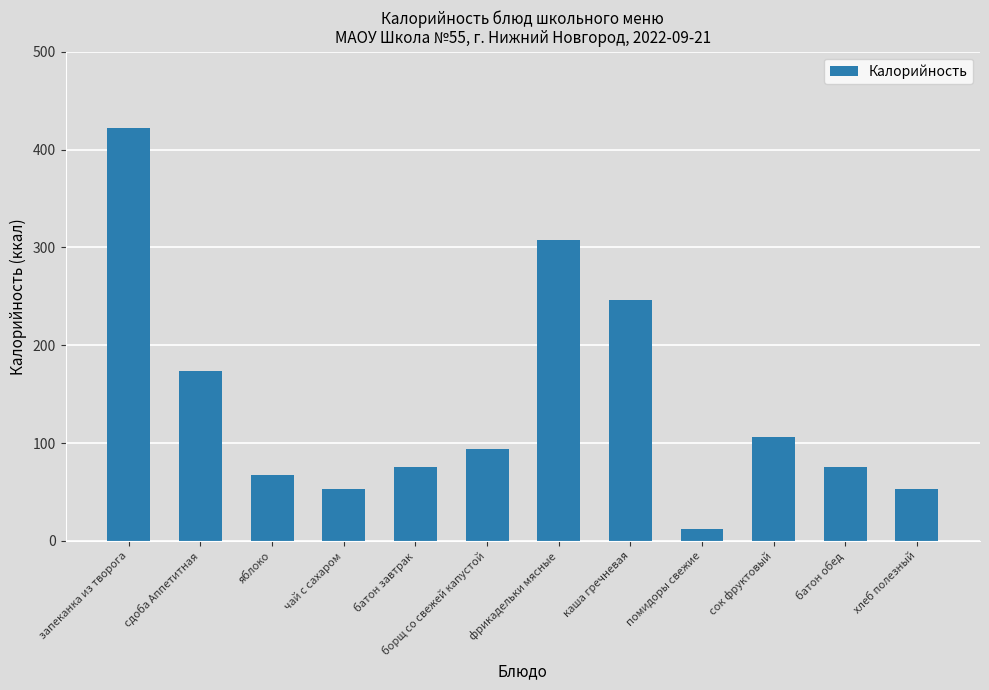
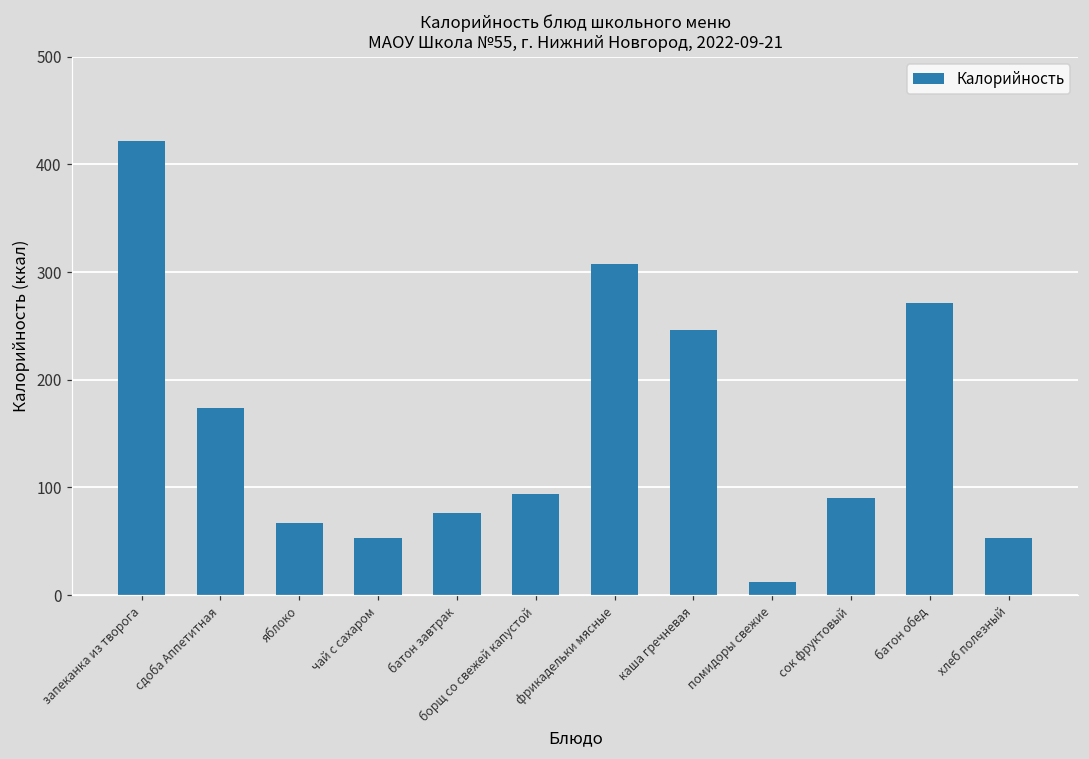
  {
    "запеканка из творога": 420,
    "сдоба Аппетитная": 170,
    "яблоко": 70,
    "чай с сахаром": 50,
    "батон завтрак": 80,
    "борщ со свежей капустой": 90,
    "фрикадельки мясные": 310,
    "каша гречневая": 250,
    "помидоры свежие": 10,
-   "сок фруктовый": 110,
-   "батон обед": 80,
+   "сок фруктовый": 90,
+   "батон обед": 270,
    "хлеб полезный": 50
  }
